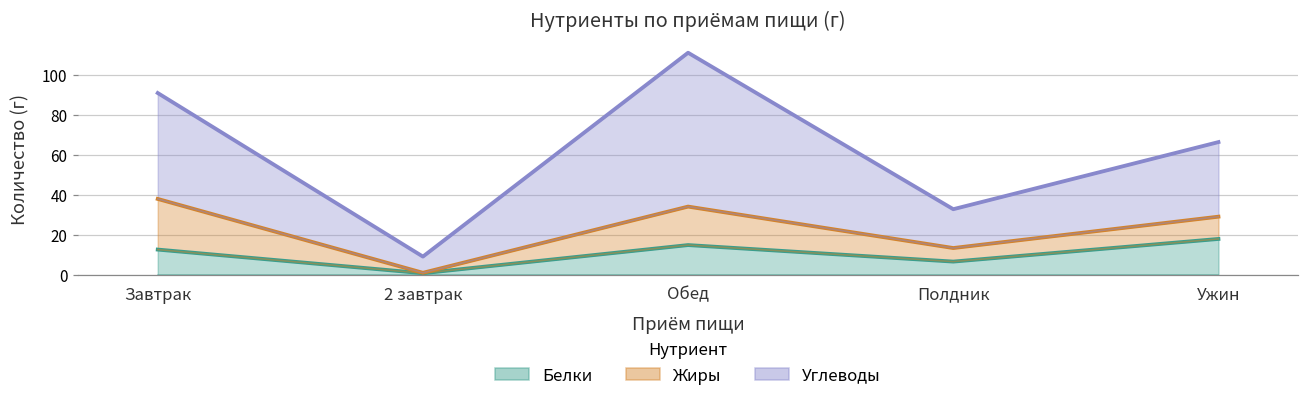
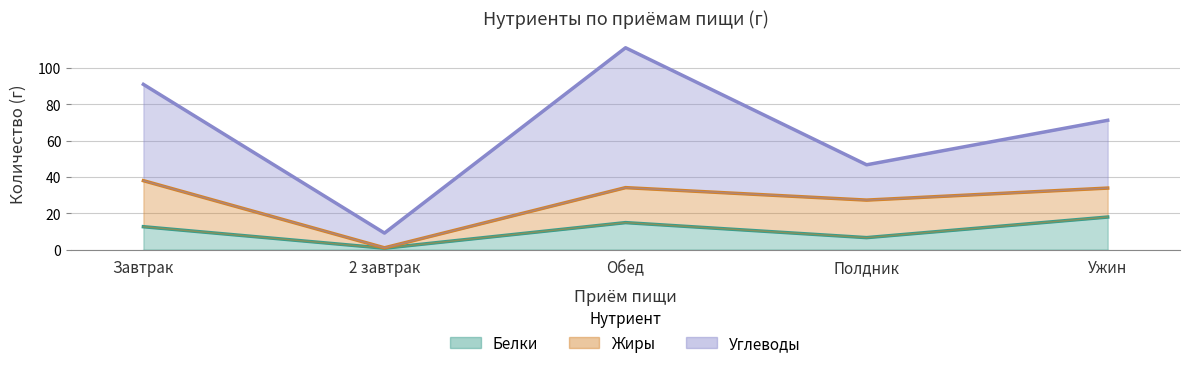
  {
    "Жиры": {
      "Завтрак": 25,
      "Обед": 19,
-     "Полдник": 7,
-     "Ужин": 11
+     "Полдник": 21,
+     "Ужин": 16
    }
  }
